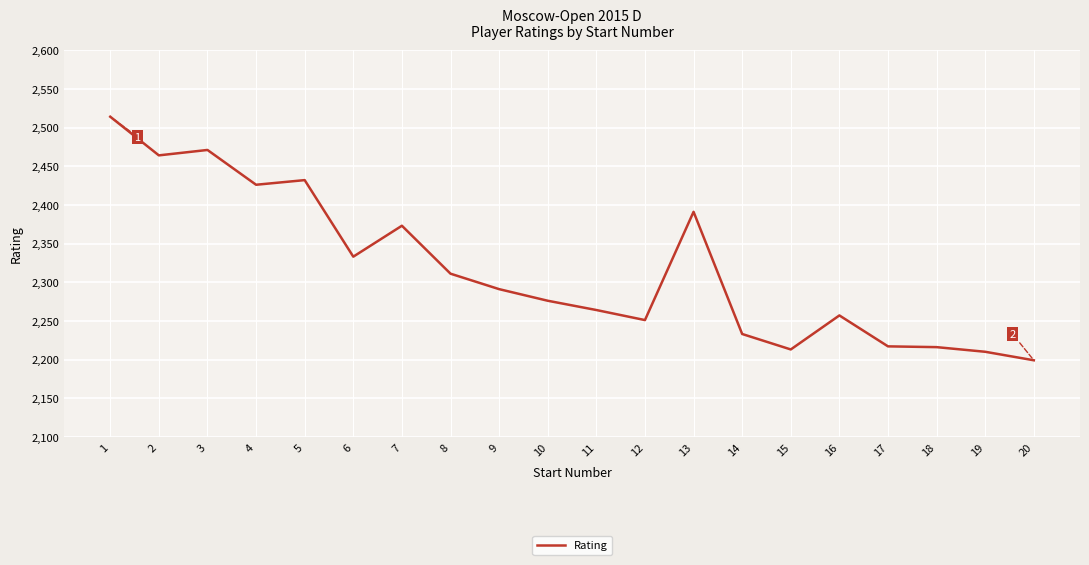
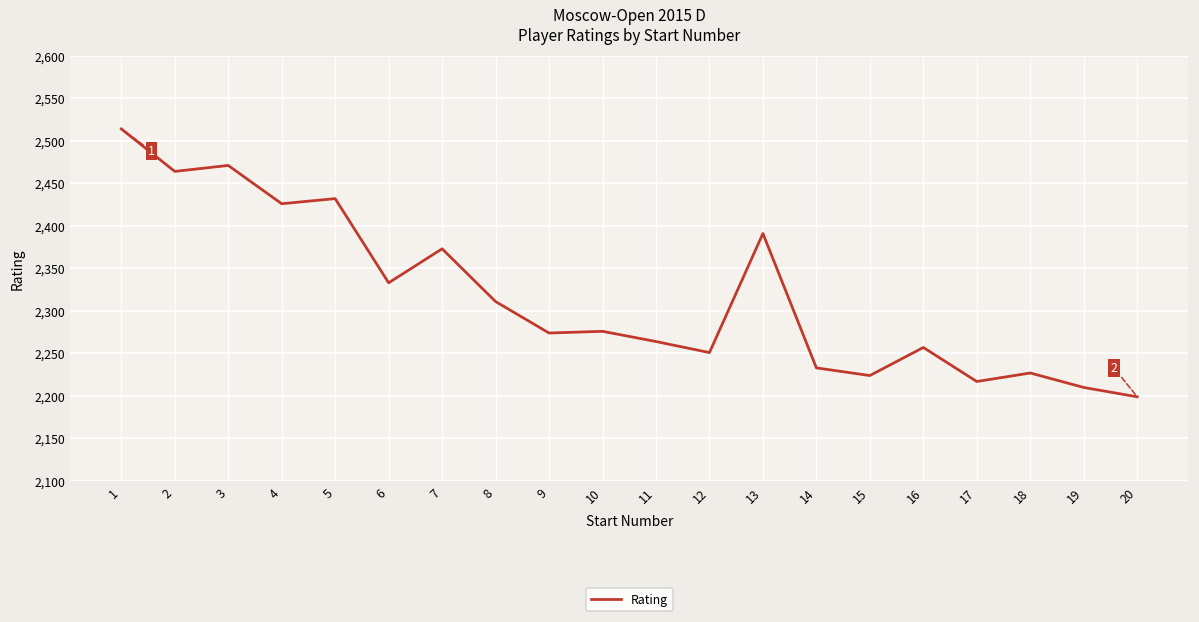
  {
    "1": "2,510",
    "2": "2,460",
    "3": "2,470",
    "4": "2,430",
    "5": "2,430",
    "6": "2,330",
    "7": "2,370",
    "8": "2,310",
-   "9": "2,290",
+   "9": "2,270",
    "10": "2,280",
    "11": "2,260",
    "12": "2,250",
    "13": "2,390",
    "14": "2,230",
-   "15": "2,210",
+   "15": "2,220",
    "16": "2,260",
    "17": "2,220",
-   "18": "2,220",
+   "18": "2,230",
    "19": "2,210",
    "20": "2,200"
  }
